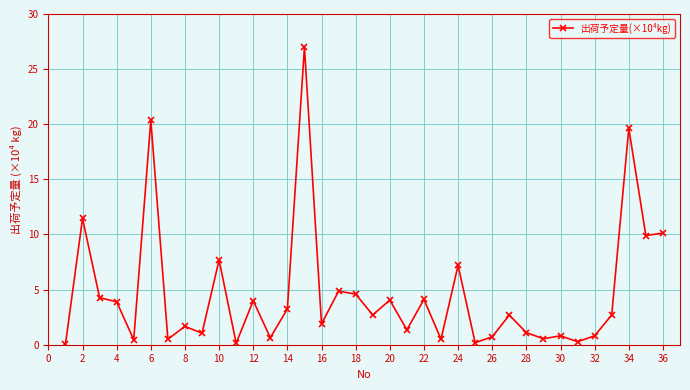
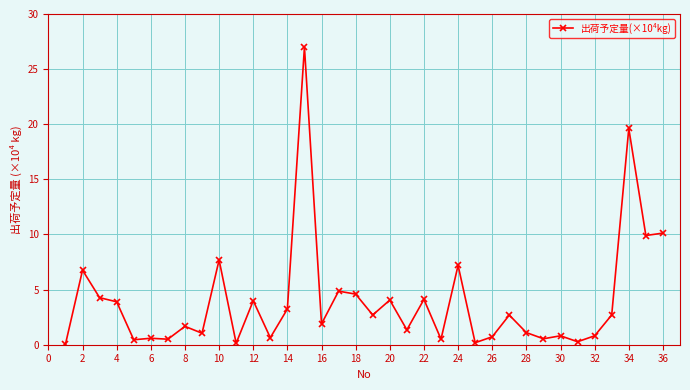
  {
-   "2": 11.5,
+   "2": 6.8,
    "4": 3.9,
-   "6": 20.4,
+   "6": 0.6,
    "8": 1.7,
    "10": 7.7,
    "12": 4.0,
    "14": 3.2,
    "16": 1.9,
    "18": 4.6,
    "20": 4.1,
    "22": 4.1,
    "24": 7.2,
    "26": 0.7,
    "28": 1.1,
    "30": 0.8,
    "32": 0.8,
    "34": 19.6,
    "36": 10.1
  }
